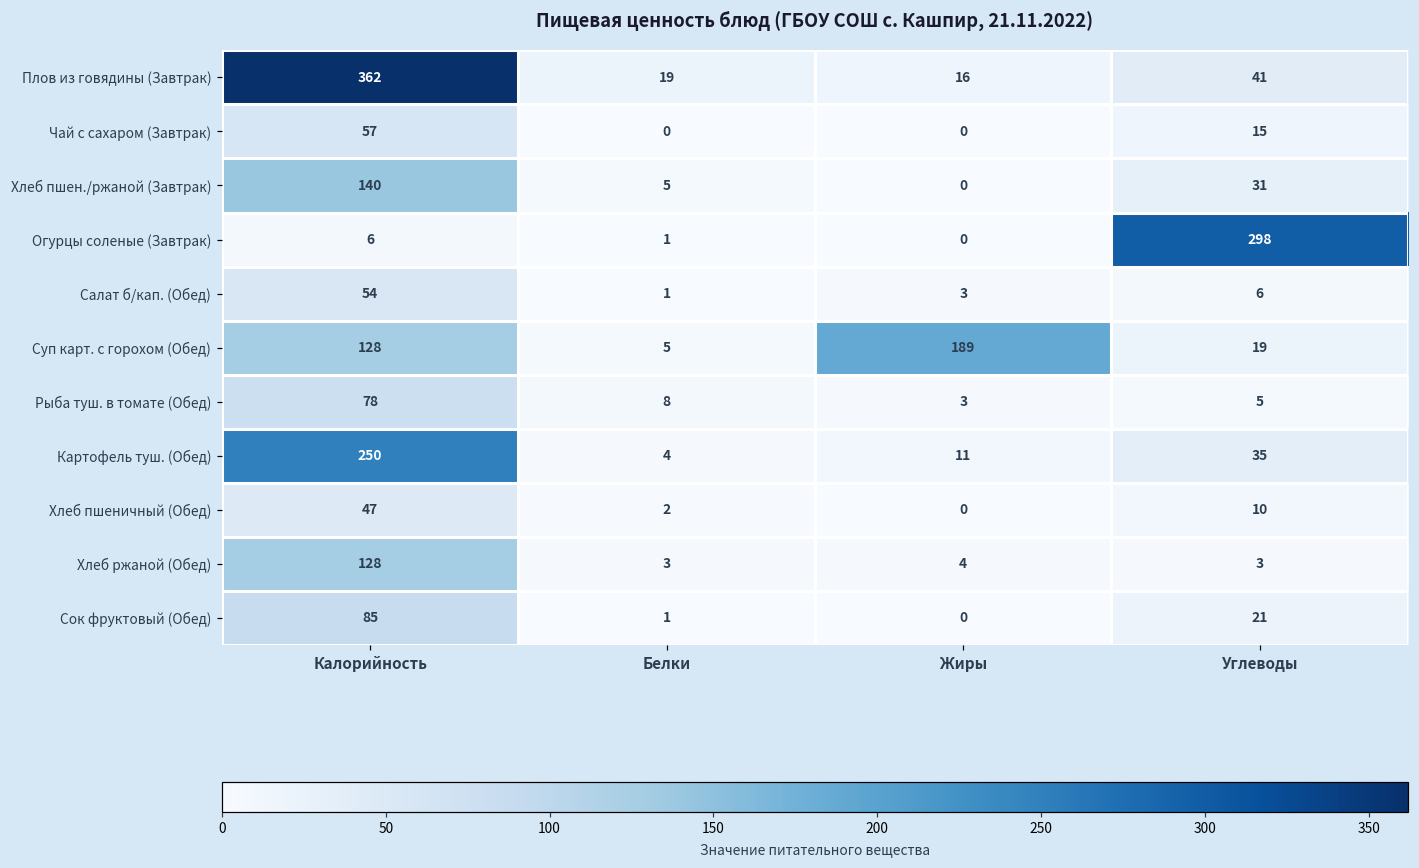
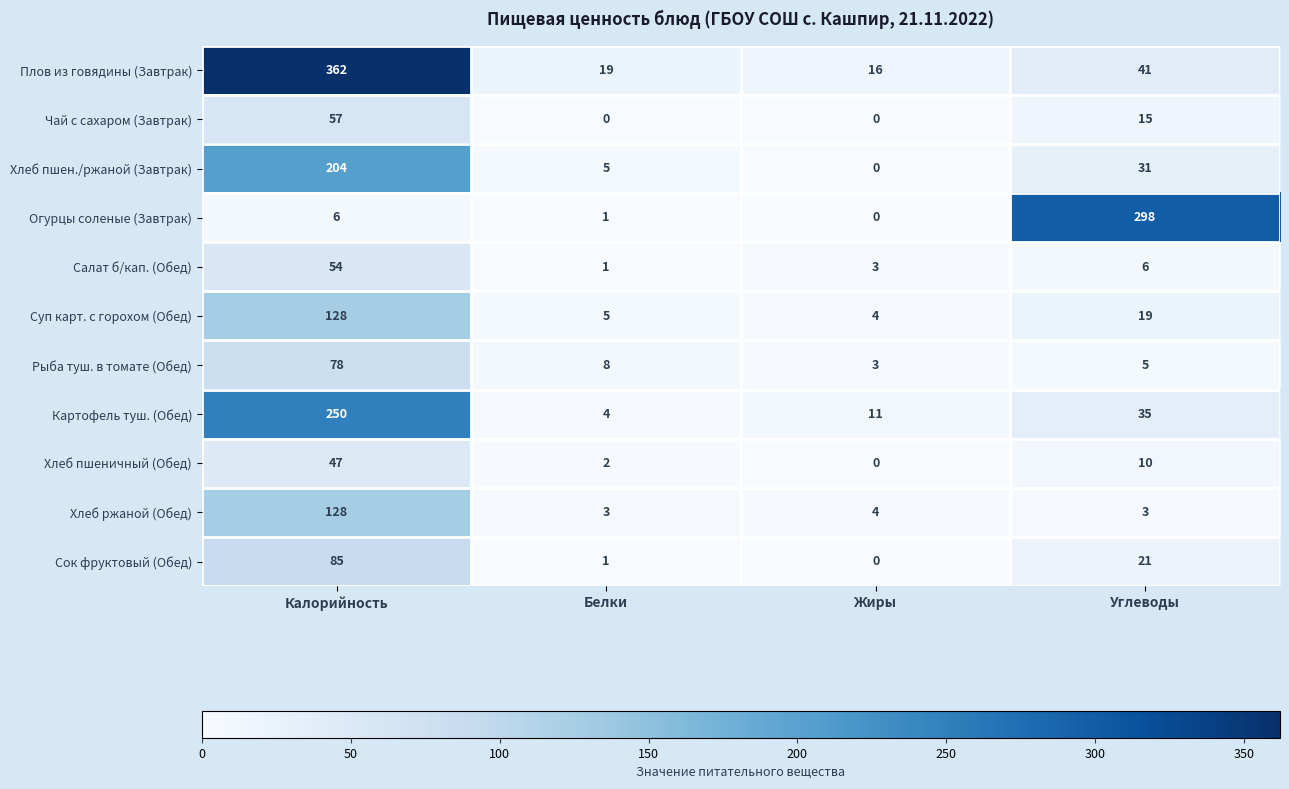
  {
    "Плов из говядины (Завтрак)": {
      "Калорийность": 362,
      "Белки": 19,
      "Жиры": 16,
      "Углеводы": 41
    },
    "Чай с сахаром (Завтрак)": {
      "Калорийность": 57,
      "Белки": 0,
      "Жиры": 0,
      "Углеводы": 15
    },
    "Хлеб пшен./ржаной (Завтрак)": {
-     "Калорийность": 140,
+     "Калорийность": 204,
      "Белки": 5,
      "Жиры": 0,
      "Углеводы": 31
    },
    "Огурцы соленые (Завтрак)": {
      "Калорийность": 6,
      "Белки": 1,
      "Жиры": 0,
      "Углеводы": 298
    },
    "Салат б/кап. (Обед)": {
      "Калорийность": 54,
      "Белки": 1,
      "Жиры": 3,
      "Углеводы": 6
    },
    "Суп карт. с горохом (Обед)": {
      "Калорийность": 128,
      "Белки": 5,
-     "Жиры": 189,
+     "Жиры": 4,
      "Углеводы": 19
    },
    "Рыба туш. в томате (Обед)": {
      "Калорийность": 78,
      "Белки": 8,
      "Жиры": 3,
      "Углеводы": 5
    },
    "Картофель туш. (Обед)": {
      "Калорийность": 250,
      "Белки": 4,
      "Жиры": 11,
      "Углеводы": 35
    },
    "Хлеб пшеничный (Обед)": {
      "Калорийность": 47,
      "Белки": 2,
      "Жиры": 0,
      "Углеводы": 10
    },
    "Хлеб ржаной (Обед)": {
      "Калорийность": 128,
      "Белки": 3,
      "Жиры": 4,
      "Углеводы": 3
    },
    "Сок фруктовый (Обед)": {
      "Калорийность": 85,
      "Белки": 1,
      "Жиры": 0,
      "Углеводы": 21
    }
  }
